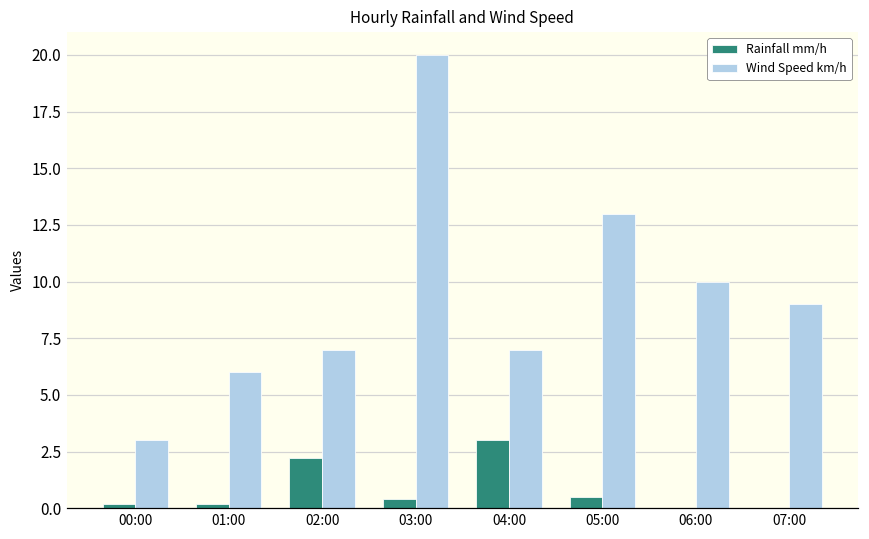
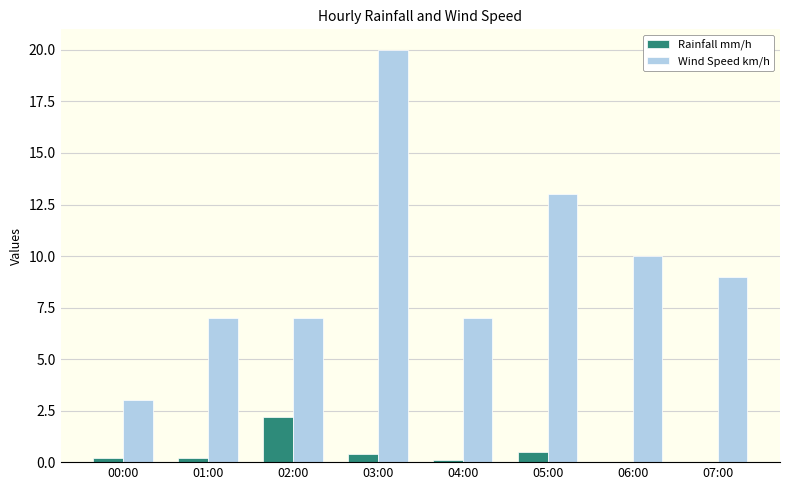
  {
    "Rainfall mm/h": {
      "00:00": 0.2,
      "01:00": 0.2,
      "02:00": 2.2,
      "03:00": 0.4,
-     "04:00": 3.0,
+     "04:00": 0.1,
      "05:00": 0.5
    },
    "Wind Speed km/h": {
      "00:00": 3,
-     "01:00": 6,
+     "01:00": 7,
      "02:00": 7,
      "03:00": 20,
      "04:00": 7,
      "05:00": 13,
      "06:00": 10,
      "07:00": 9
    }
  }
